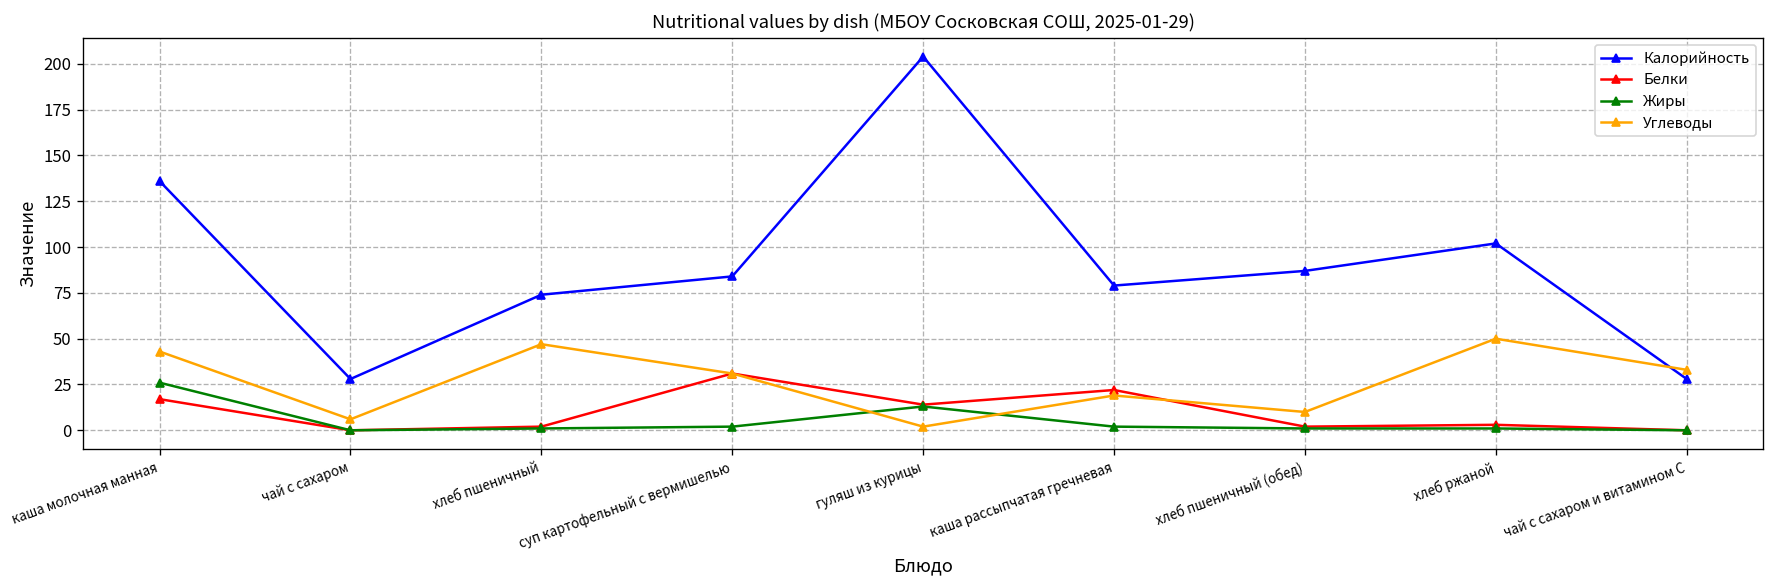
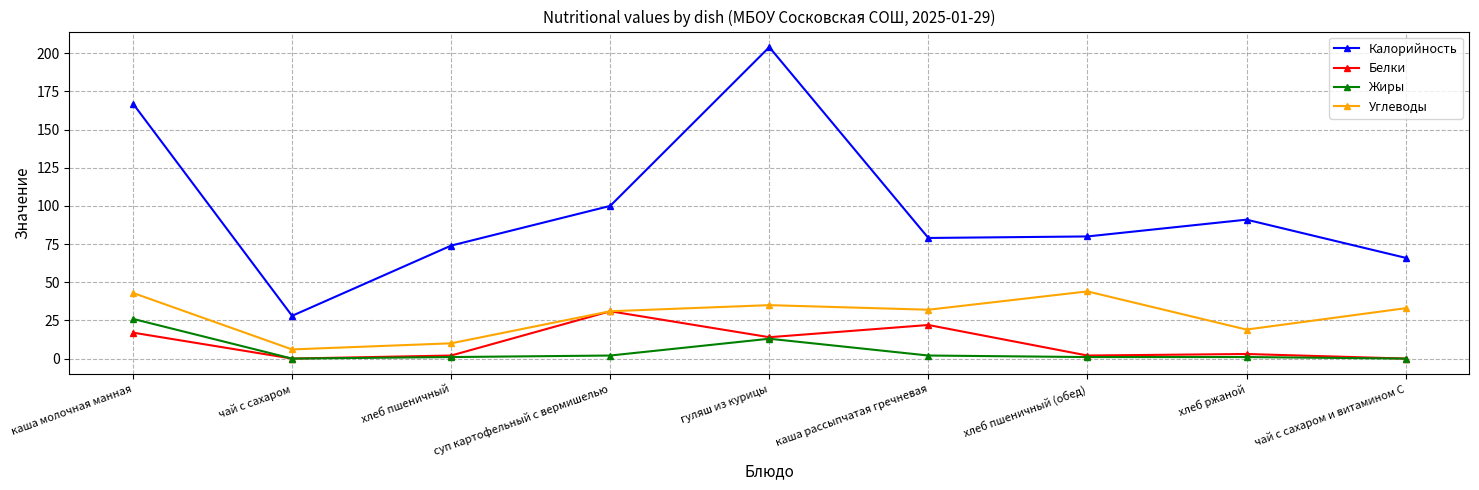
  {
    "Калорийность": {
-     "каша молочная манная": 136,
+     "каша молочная манная": 167,
      "чай с сахаром": 28,
      "хлеб пшеничный": 74,
-     "суп картофельный с вермишелью": 84,
+     "суп картофельный с вермишелью": 100,
      "гуляш из курицы": 204,
      "каша рассыпчатая гречневая": 79,
-     "хлеб пшеничный (обед)": 87,
-     "хлеб ржаной": 102,
-     "чай с сахаром и витамином С": 28
+     "хлеб пшеничный (обед)": 80,
+     "хлеб ржаной": 91,
+     "чай с сахаром и витамином С": 66
    },
    "Белки": {
      "каша молочная манная": 17,
      "каша рассыпчатая гречневая": 22,
      "хлеб ржаной": 3
    },
    "Жиры": {
      "каша молочная манная": 26,
      "суп картофельный с вермишелью": 2,
      "каша рассыпчатая гречневая": 2,
      "хлеб ржаной": 1
    },
    "Углеводы": {
      "каша молочная манная": 43,
      "чай с сахаром": 6,
-     "хлеб пшеничный": 47,
-     "гуляш из курицы": 2,
-     "каша рассыпчатая гречневая": 19,
-     "хлеб пшеничный (обед)": 10,
-     "хлеб ржаной": 50,
+     "хлеб пшеничный": 10,
+     "гуляш из курицы": 35,
+     "каша рассыпчатая гречневая": 32,
+     "хлеб пшеничный (обед)": 44,
+     "хлеб ржаной": 19,
      "чай с сахаром и витамином С": 33
    }
  }
